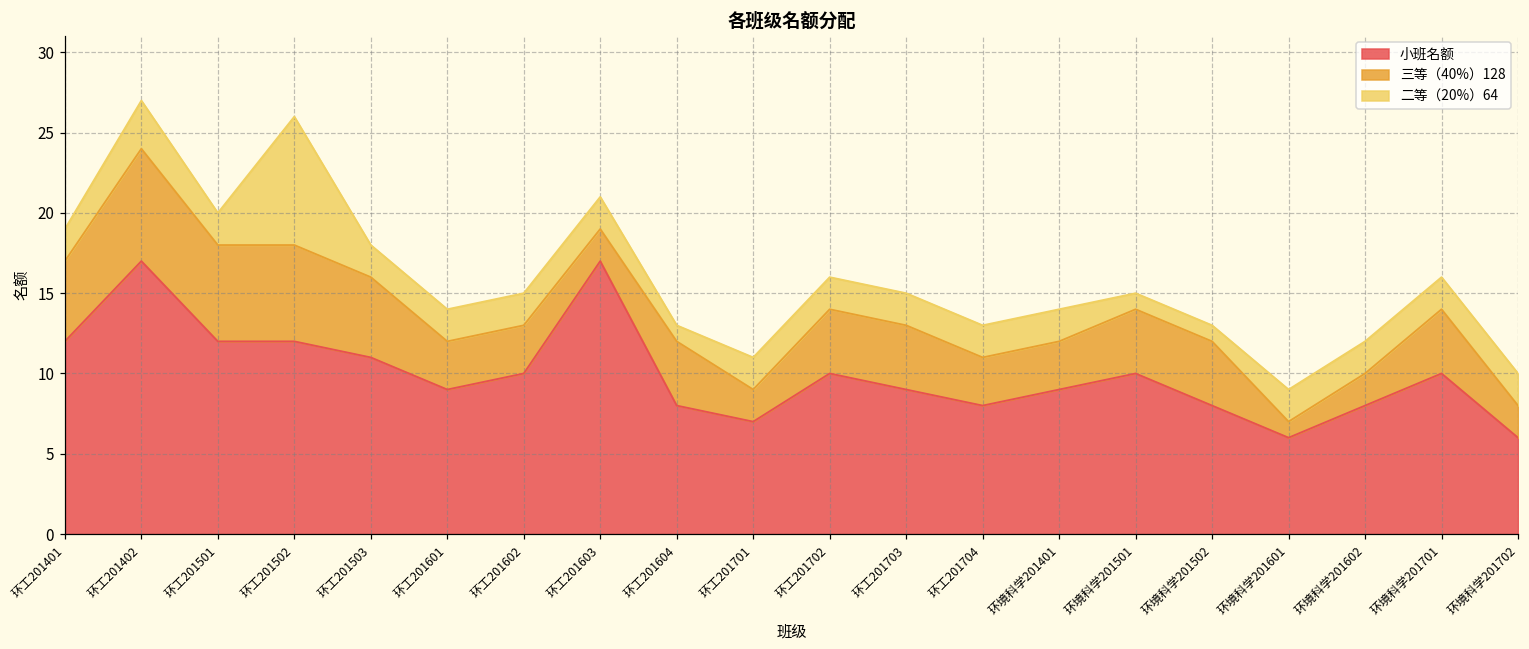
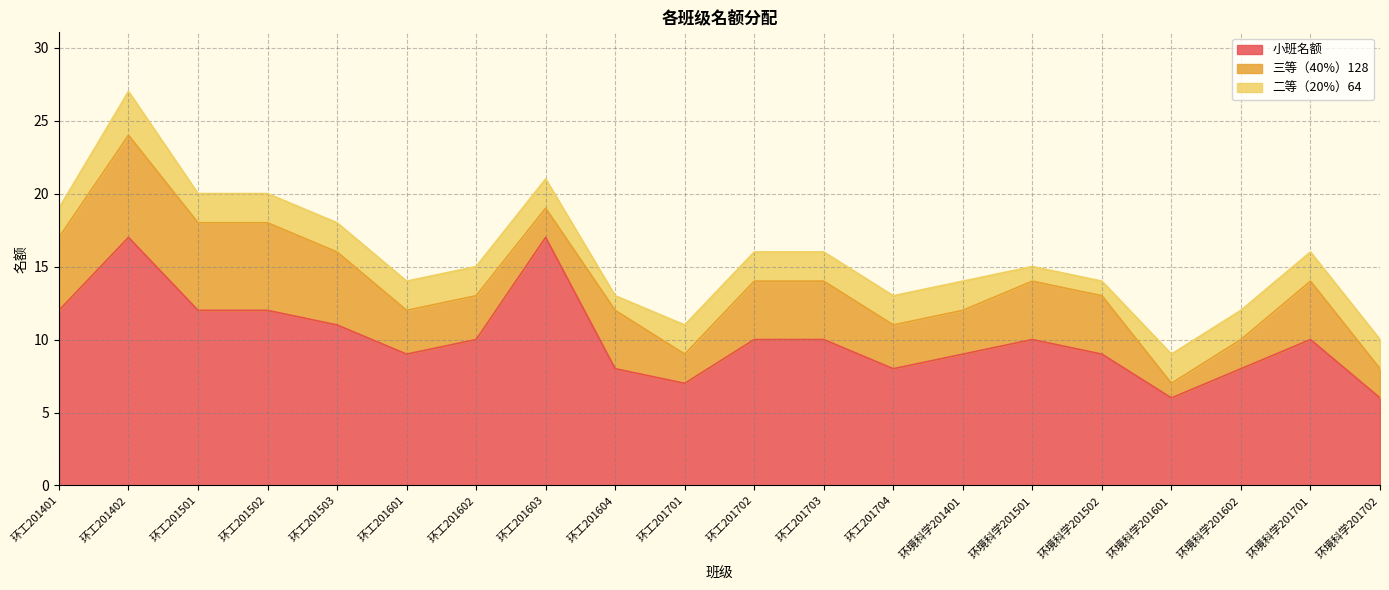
  {
    "小班名额": {
      "环工201401": 12,
      "环工201402": 17,
      "环工201501": 12,
      "环工201502": 12,
      "环工201503": 11,
      "环工201601": 9,
      "环工201602": 10,
      "环工201603": 17,
      "环工201604": 8,
      "环工201701": 7,
      "环工201702": 10,
-     "环工201703": 9,
+     "环工201703": 10,
      "环工201704": 8,
      "环境科学201401": 9,
      "环境科学201501": 10,
-     "环境科学201502": 8,
+     "环境科学201502": 9,
      "环境科学201601": 6,
      "环境科学201602": 8,
      "环境科学201701": 10,
      "环境科学201702": 6
    },
    "三等（40%）128": {
      "环工201401": 5,
      "环工201402": 7,
      "环工201501": 6,
      "环工201502": 6,
      "环工201503": 5,
      "环工201601": 3,
      "环工201602": 3,
      "环工201603": 2,
      "环工201604": 4,
      "环工201701": 2,
      "环工201702": 4,
      "环工201703": 4,
      "环工201704": 3,
      "环境科学201401": 3,
      "环境科学201501": 4,
      "环境科学201502": 4,
      "环境科学201601": 1,
      "环境科学201602": 2,
      "环境科学201701": 4,
      "环境科学201702": 2
    },
    "二等（20%）64": {
      "环工201401": 2,
      "环工201402": 3,
      "环工201501": 2,
-     "环工201502": 8,
+     "环工201502": 2,
      "环工201503": 2,
      "环工201601": 2,
      "环工201602": 2,
      "环工201603": 2,
      "环工201604": 1,
      "环工201701": 2,
      "环工201702": 2,
      "环工201703": 2,
      "环工201704": 2,
      "环境科学201401": 2,
      "环境科学201501": 1,
      "环境科学201502": 1,
      "环境科学201601": 2,
      "环境科学201602": 2,
      "环境科学201701": 2,
      "环境科学201702": 2
    }
  }
